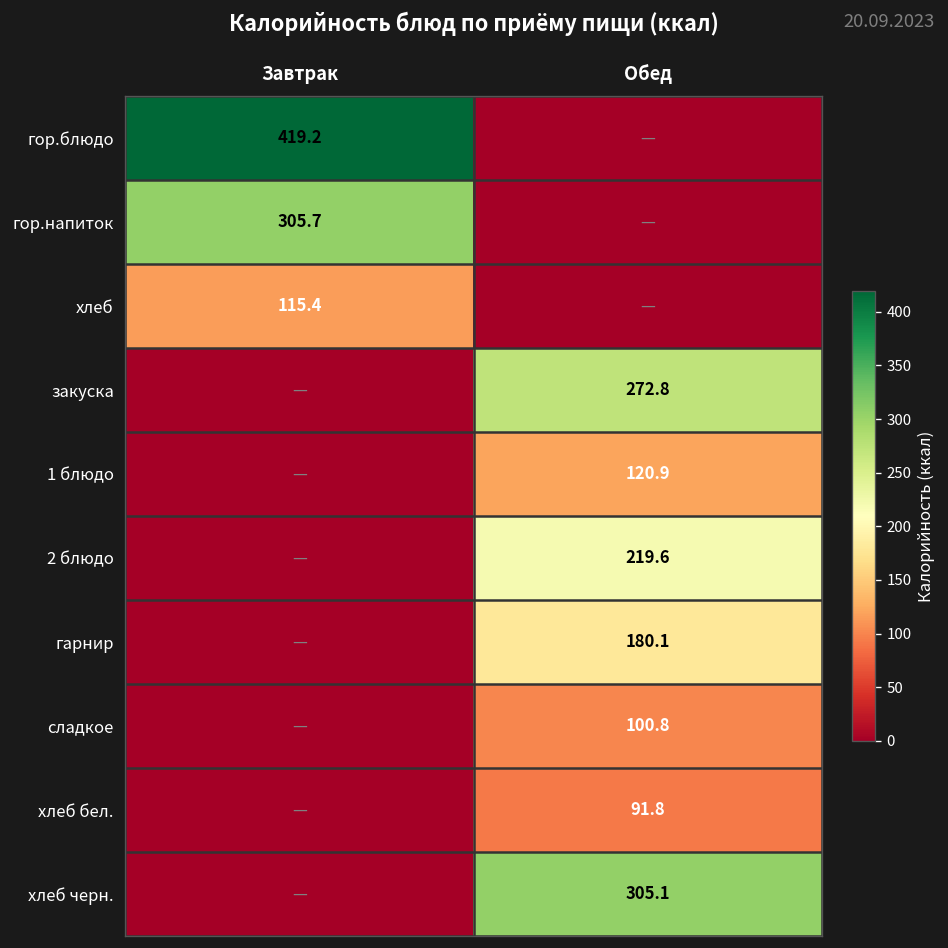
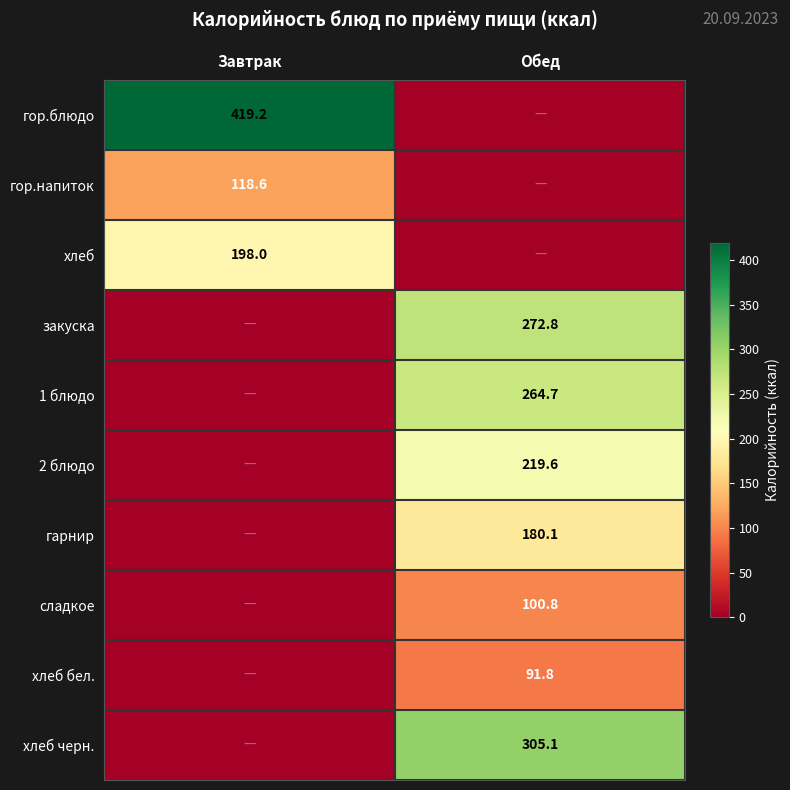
  {
    "гор.блюдо": {
      "Завтрак": 419.2
    },
    "гор.напиток": {
-     "Завтрак": 305.7
+     "Завтрак": 118.6
    },
    "хлеб": {
-     "Завтрак": 115.4
+     "Завтрак": 198.0
    },
    "закуска": {
      "Обед": 272.8
    },
    "1 блюдо": {
-     "Обед": 120.9
+     "Обед": 264.7
    },
    "2 блюдо": {
      "Обед": 219.6
    },
    "гарнир": {
      "Обед": 180.1
    },
    "сладкое": {
      "Обед": 100.8
    },
    "хлеб бел.": {
      "Обед": 91.8
    },
    "хлеб черн.": {
      "Обед": 305.1
    }
  }
